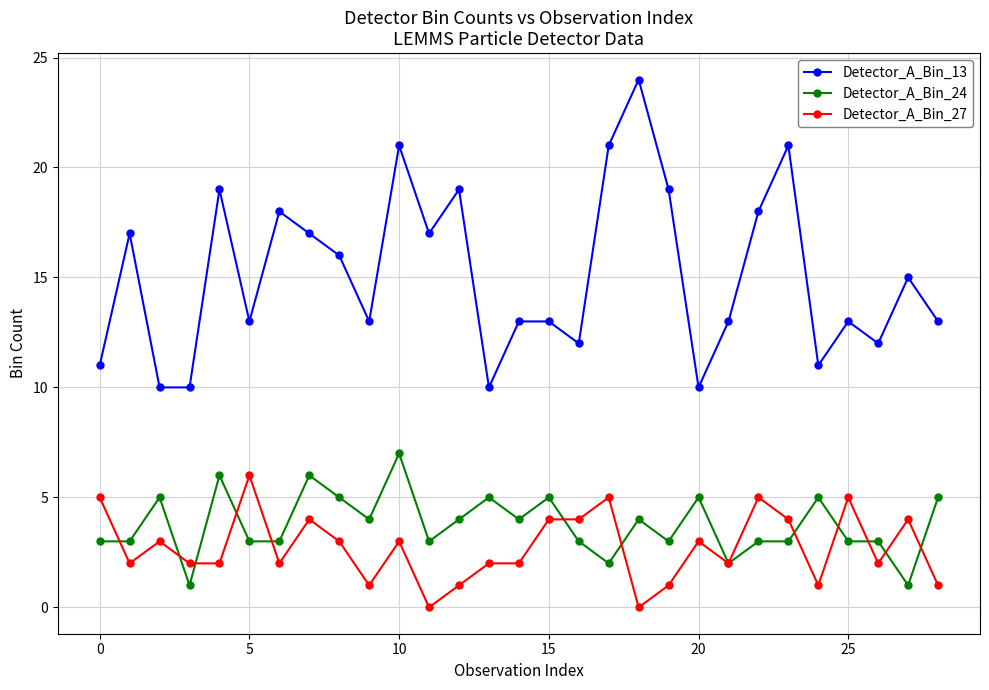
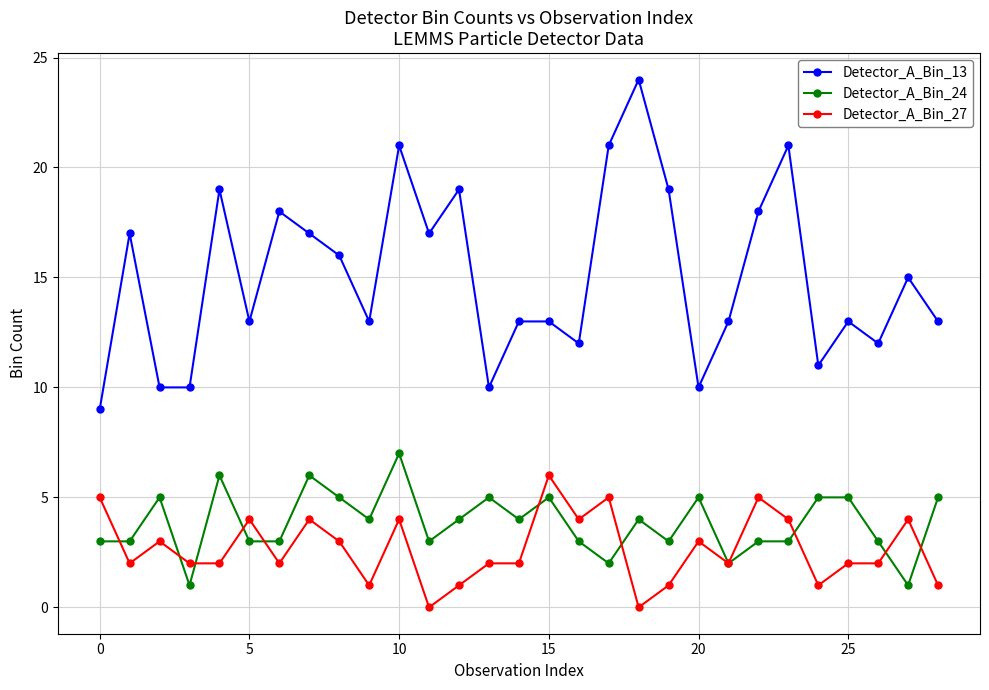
  {
    "Detector_A_Bin_13": {
-     "0": 11,
+     "0": 9,
      "5": 13,
      "10": 21,
      "15": 13,
      "20": 10,
      "25": 13
    },
    "Detector_A_Bin_24": {
      "0": 3,
      "5": 3,
      "10": 7,
      "15": 5,
      "20": 5,
-     "25": 3
+     "25": 5
    },
    "Detector_A_Bin_27": {
      "0": 5,
-     "5": 6,
-     "10": 3,
-     "15": 4,
+     "5": 4,
+     "10": 4,
+     "15": 6,
      "20": 3,
-     "25": 5
+     "25": 2
    }
  }
